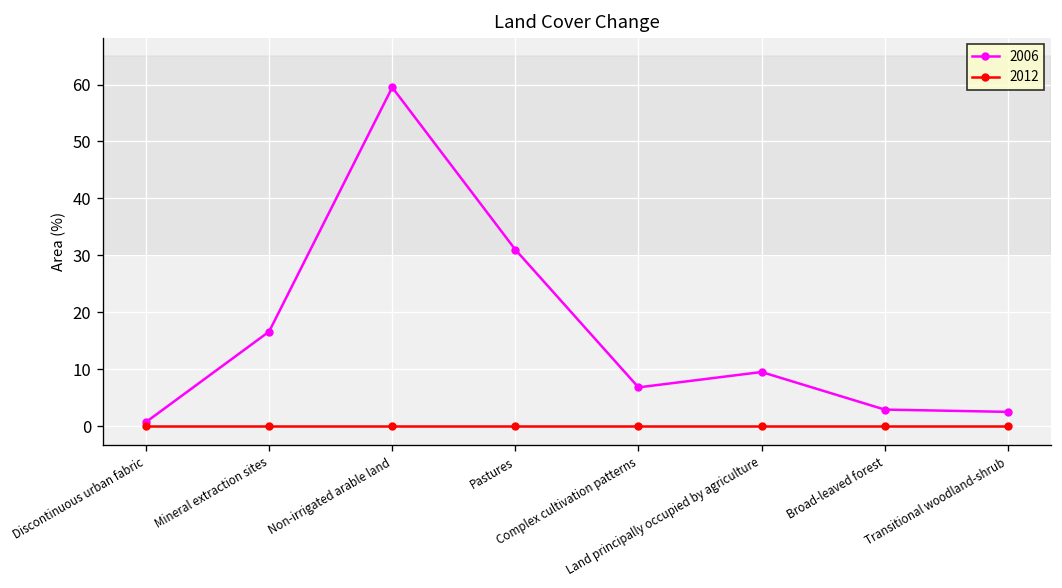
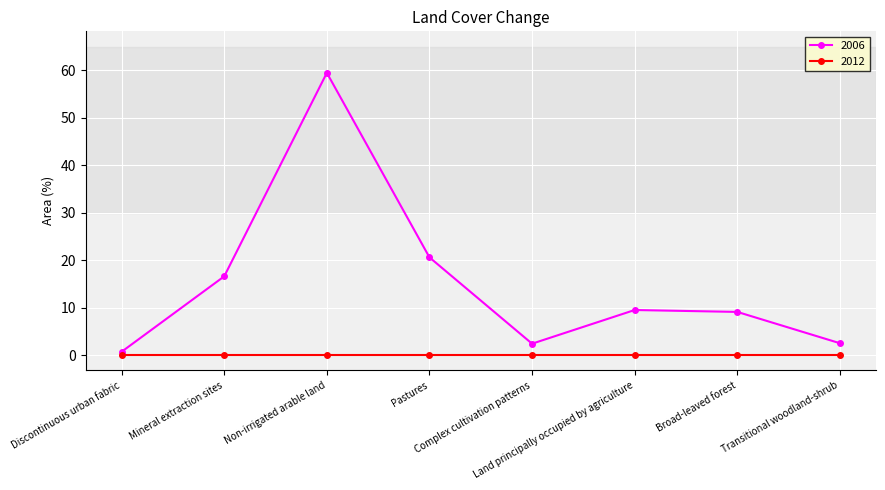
  {
    "2006": {
      "Discontinuous urban fabric": 1,
      "Mineral extraction sites": 17,
      "Non-irrigated arable land": 60,
-     "Pastures": 31,
-     "Complex cultivation patterns": 7,
+     "Pastures": 21,
+     "Complex cultivation patterns": 2,
      "Land principally occupied by agriculture": 10,
-     "Broad-leaved forest": 3,
+     "Broad-leaved forest": 9,
      "Transitional woodland-shrub": 3
    },
    "2012": {
      "Discontinuous urban fabric": 0,
      "Mineral extraction sites": 0,
      "Non-irrigated arable land": 0,
      "Pastures": 0,
      "Complex cultivation patterns": 0,
      "Land principally occupied by agriculture": 0,
      "Broad-leaved forest": 0,
      "Transitional woodland-shrub": 0
    }
  }
